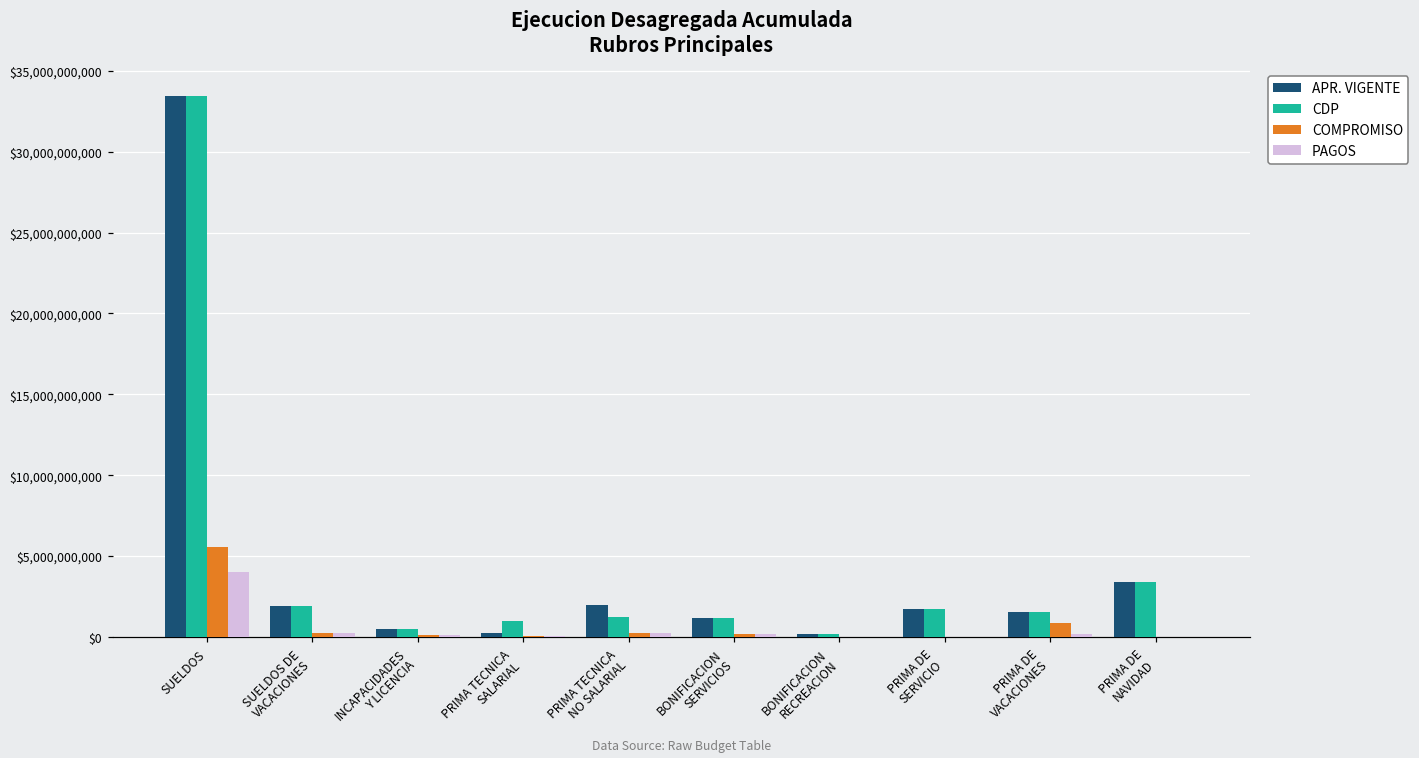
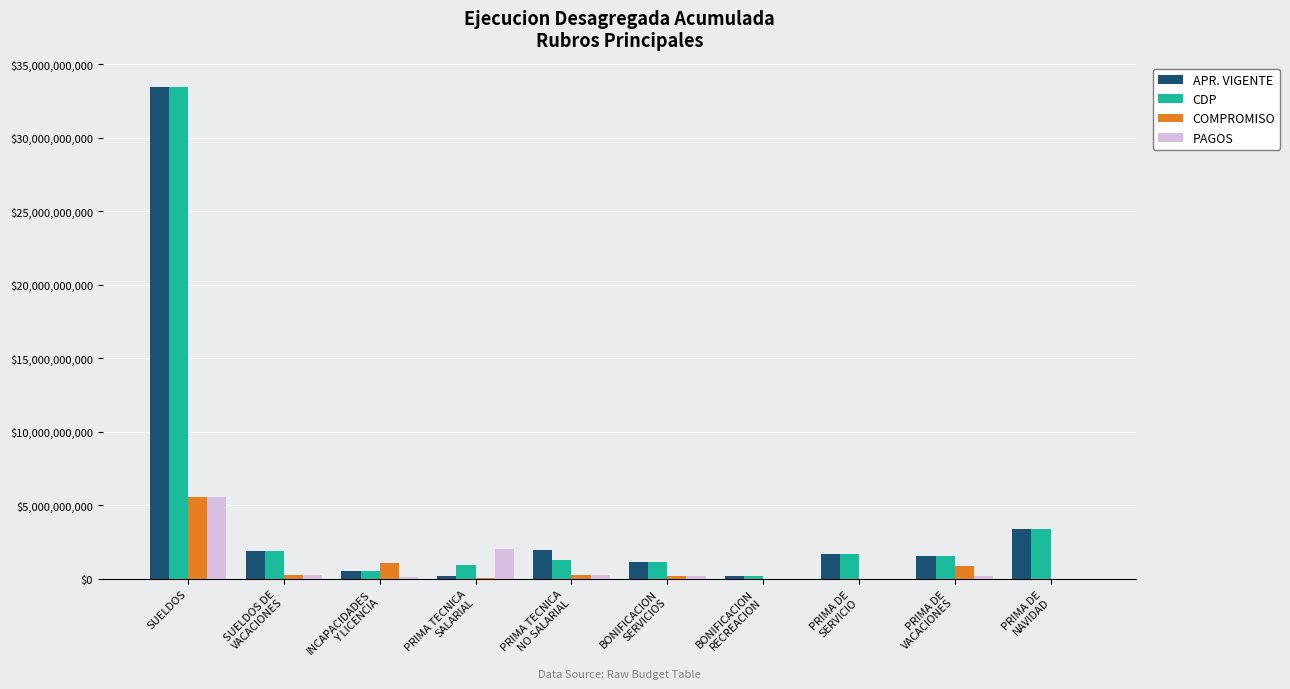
  {
    "APR. VIGENTE": {
      "SUELDOS": "$33,400,000,000",
      "SUELDOS DE VACACIONES": "$1,900,000,000",
      "INCAPACIDADES Y LICENCIA": "$500,000,000",
      "PRIMA TECNICA SALARIAL": "$200,000,000",
      "PRIMA TECNICA NO SALARIAL": "$2,000,000,000",
      "BONIFICACION SERVICIOS": "$1,200,000,000",
      "BONIFICACION RECREACION": "$200,000,000",
      "PRIMA DE SERVICIO": "$1,700,000,000",
      "PRIMA DE VACACIONES": "$1,500,000,000",
      "PRIMA DE NAVIDAD": "$3,400,000,000"
    },
    "CDP": {
      "SUELDOS": "$33,400,000,000",
      "SUELDOS DE VACACIONES": "$1,900,000,000",
      "INCAPACIDADES Y LICENCIA": "$500,000,000",
      "PRIMA TECNICA SALARIAL": "$1,000,000,000",
      "PRIMA TECNICA NO SALARIAL": "$1,300,000,000",
      "BONIFICACION SERVICIOS": "$1,200,000,000",
      "BONIFICACION RECREACION": "$200,000,000",
      "PRIMA DE SERVICIO": "$1,700,000,000",
      "PRIMA DE VACACIONES": "$1,500,000,000",
      "PRIMA DE NAVIDAD": "$3,400,000,000"
    },
    "COMPROMISO": {
      "SUELDOS": "$5,600,000,000",
      "SUELDOS DE VACACIONES": "$200,000,000",
-     "INCAPACIDADES Y LICENCIA": "$100,000,000",
+     "INCAPACIDADES Y LICENCIA": "$1,100,000,000",
      "PRIMA TECNICA NO SALARIAL": "$300,000,000",
      "BONIFICACION SERVICIOS": "$200,000,000",
      "PRIMA DE VACACIONES": "$900,000,000"
    },
    "PAGOS": {
-     "SUELDOS": "$4,000,000,000",
+     "SUELDOS": "$5,600,000,000",
      "SUELDOS DE VACACIONES": "$200,000,000",
-     "PRIMA TECNICA SALARIAL": "$100,000,000",
+     "PRIMA TECNICA SALARIAL": "$2,100,000,000",
      "PRIMA TECNICA NO SALARIAL": "$300,000,000",
      "BONIFICACION SERVICIOS": "$200,000,000",
      "PRIMA DE VACACIONES": "$200,000,000"
    }
  }
